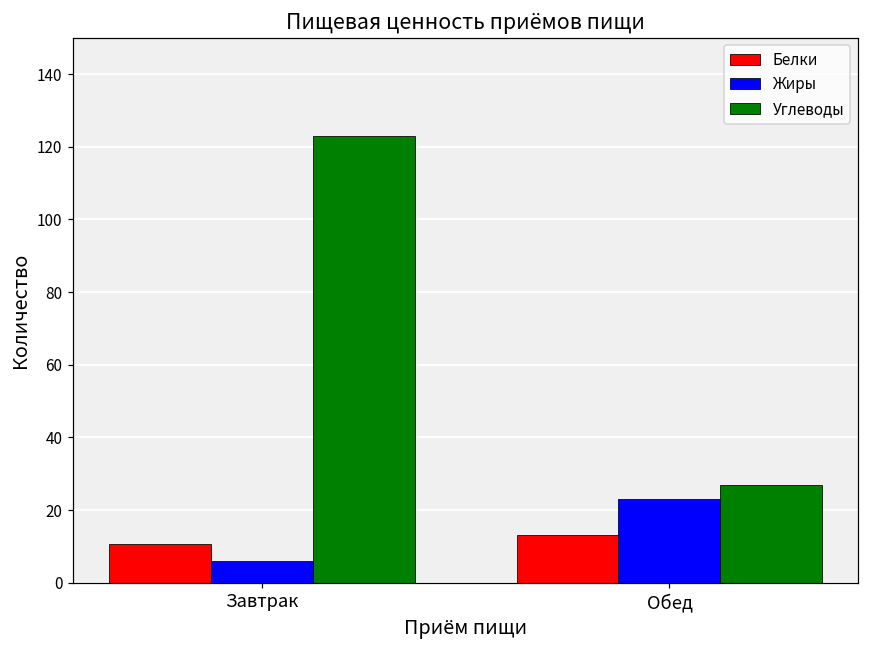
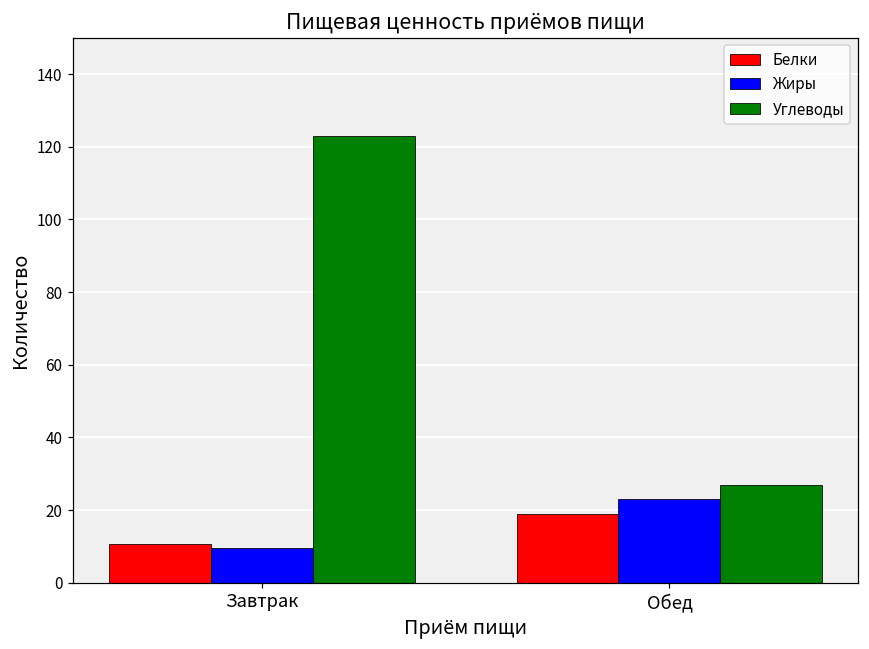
  {
    "Белки": {
      "Завтрак": 11,
-     "Обед": 13
+     "Обед": 19
    },
    "Жиры": {
-     "Завтрак": 6,
+     "Завтрак": 10,
      "Обед": 23
    },
    "Углеводы": {
      "Завтрак": 123,
      "Обед": 27
    }
  }
